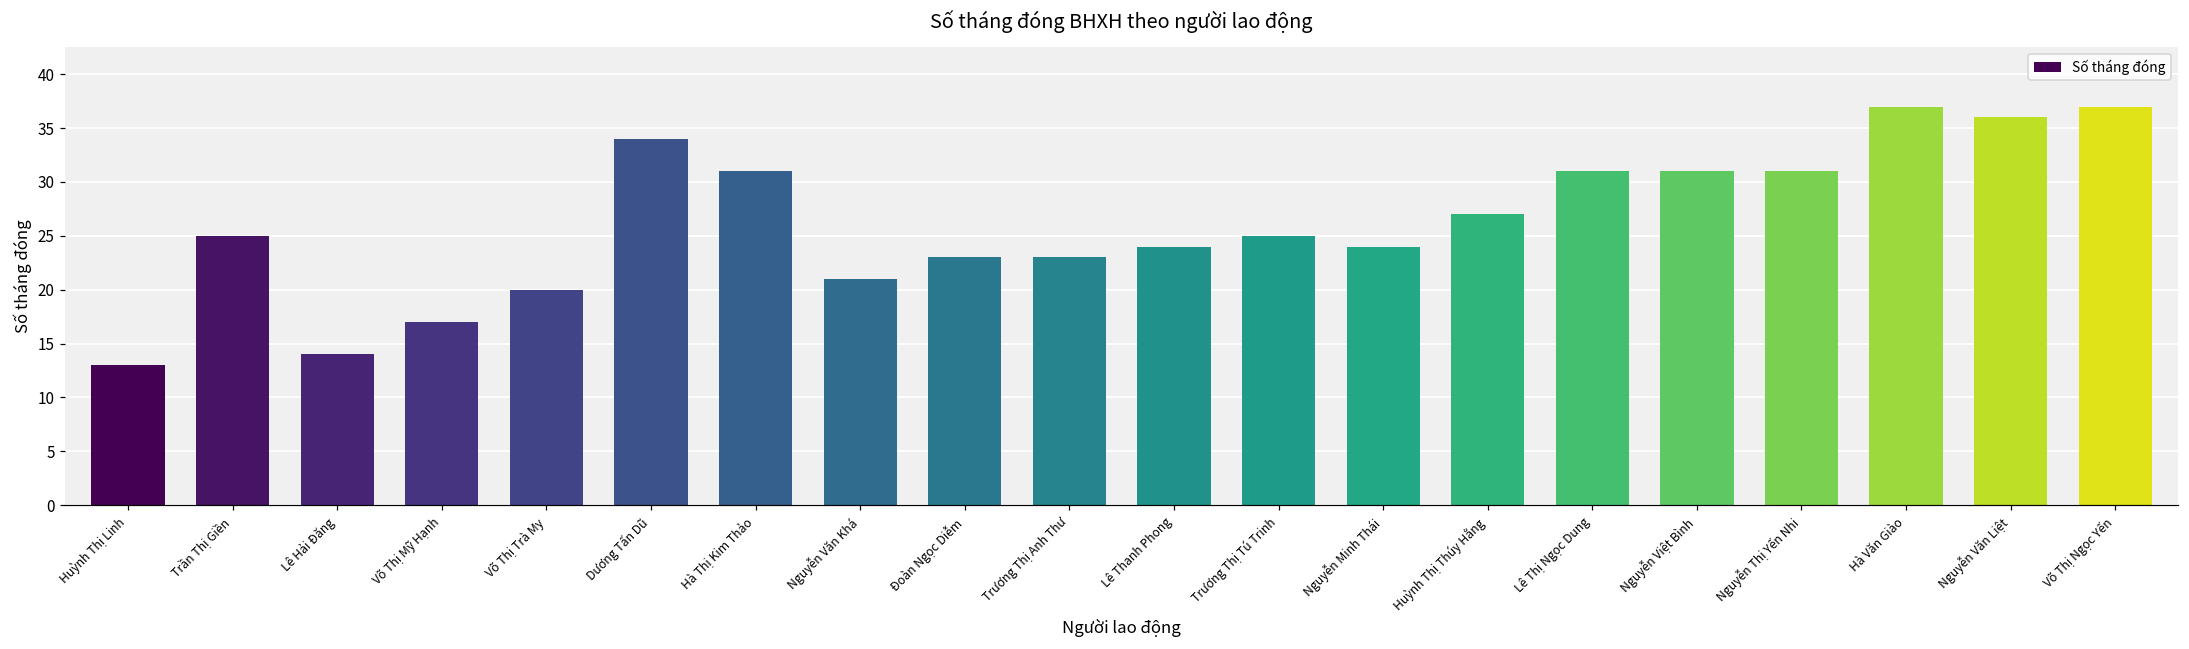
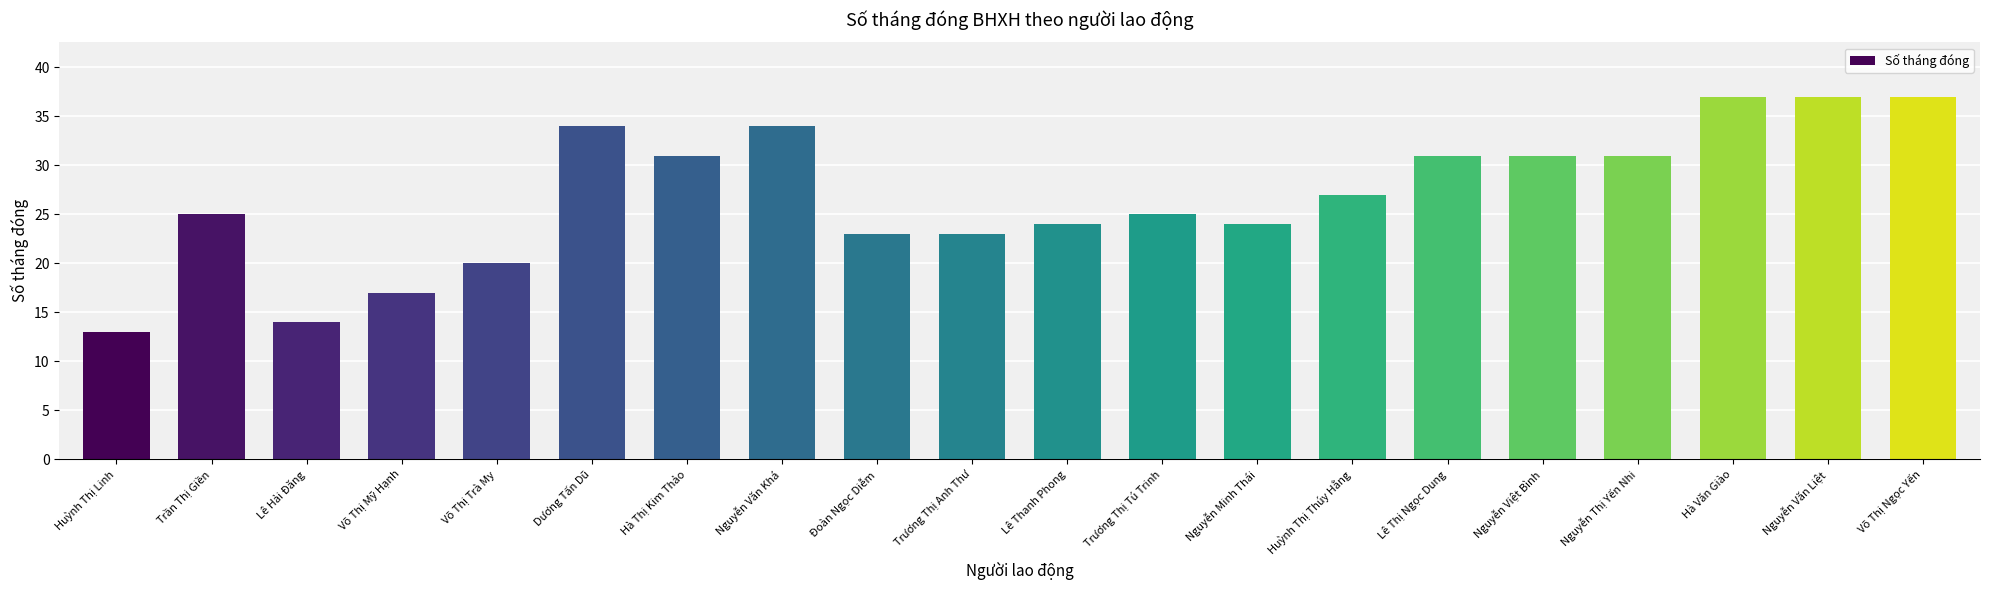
  {
    "Huỳnh Thị Linh": 13,
    "Trần Thị Giền": 25,
    "Lê Hải Đăng": 14,
    "Võ Thị Mỹ Hạnh": 17,
    "Võ Thị Trà My": 20,
    "Dương Tấn Dũ": 34,
    "Hà Thị Kim Thảo": 31,
-   "Nguyễn Văn Khá": 21,
+   "Nguyễn Văn Khá": 34,
    "Đoàn Ngọc Diễm": 23,
    "Trương Thị Anh Thư": 23,
    "Lê Thanh Phong": 24,
    "Trương Thị Tú Trinh": 25,
    "Nguyễn Minh Thái": 24,
    "Huỳnh Thị Thúy Hằng": 27,
    "Lê Thị Ngọc Dung": 31,
    "Nguyễn Việt Bình": 31,
    "Nguyễn Thị Yến Nhi": 31,
    "Hà Văn Giào": 37,
-   "Nguyễn Văn Liệt": 36,
+   "Nguyễn Văn Liệt": 37,
    "Võ Thị Ngọc Yến": 37
  }
